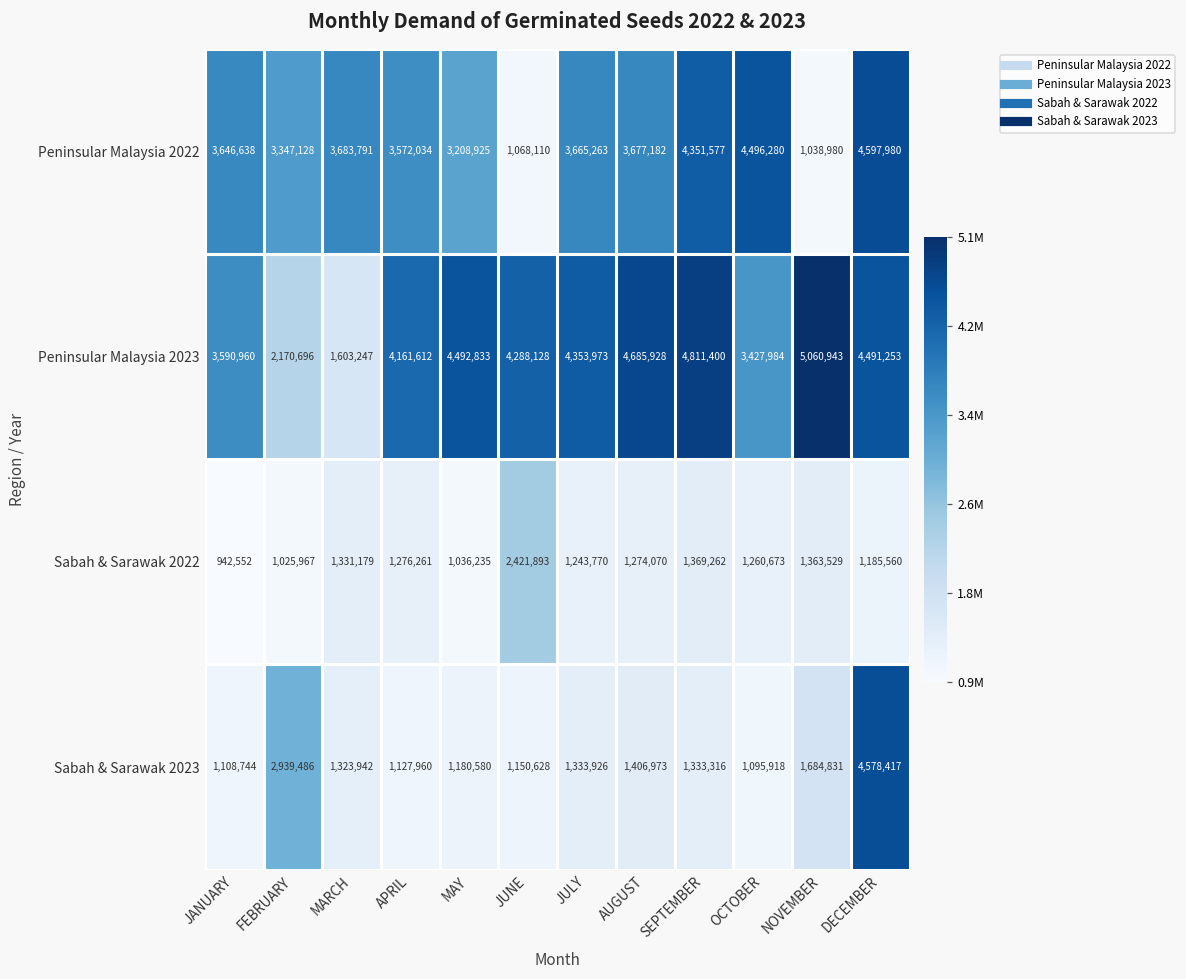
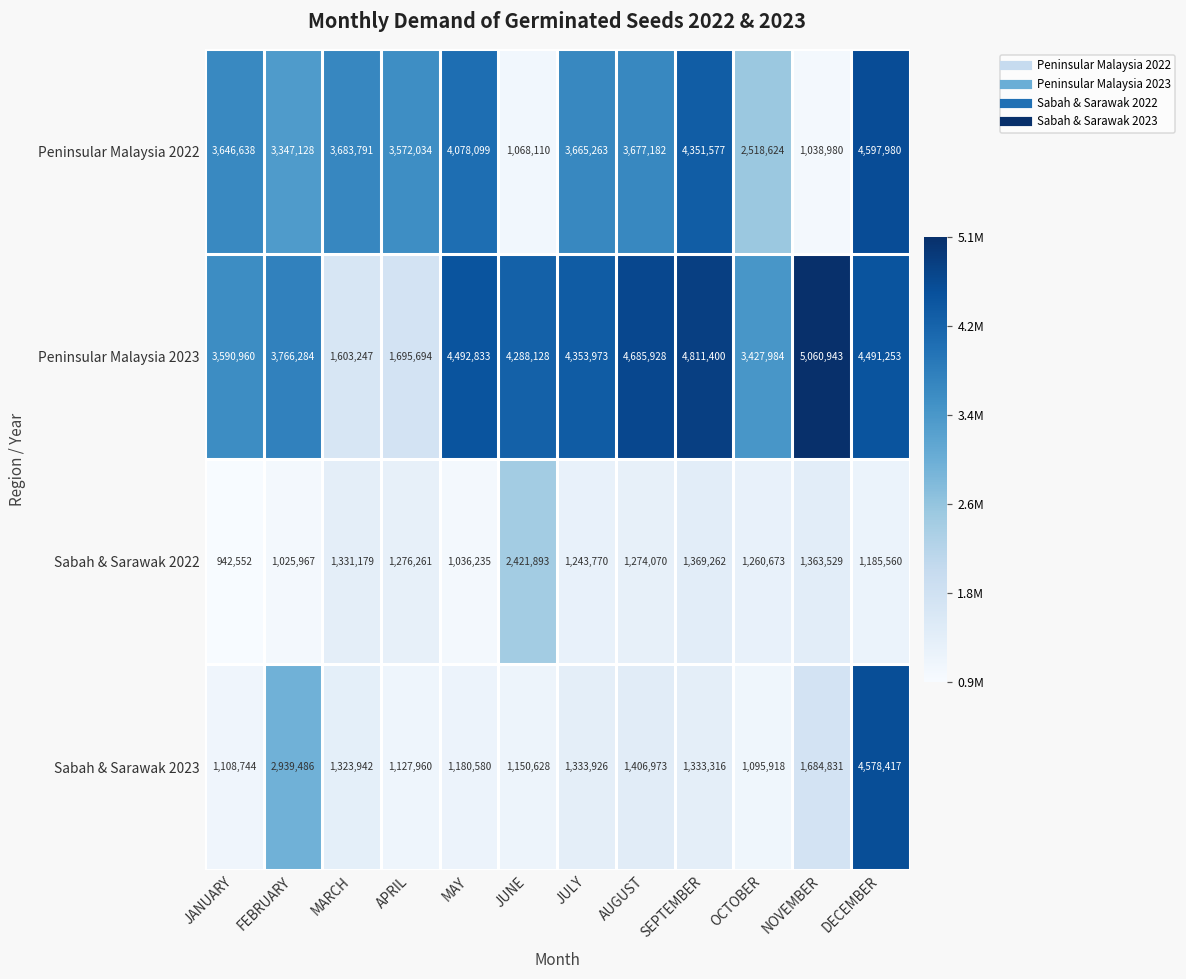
  {
    "Peninsular Malaysia 2022": {
      "JANUARY": "3,646,638",
      "FEBRUARY": "3,347,128",
      "MARCH": "3,683,791",
      "APRIL": "3,572,034",
-     "MAY": "3,208,925",
+     "MAY": "4,078,099",
      "JUNE": "1,068,110",
      "JULY": "3,665,263",
      "AUGUST": "3,677,182",
      "SEPTEMBER": "4,351,577",
-     "OCTOBER": "4,496,280",
+     "OCTOBER": "2,518,624",
      "NOVEMBER": "1,038,980",
      "DECEMBER": "4,597,980"
    },
    "Peninsular Malaysia 2023": {
      "JANUARY": "3,590,960",
-     "FEBRUARY": "2,170,696",
+     "FEBRUARY": "3,766,284",
      "MARCH": "1,603,247",
-     "APRIL": "4,161,612",
+     "APRIL": "1,695,694",
      "MAY": "4,492,833",
      "JUNE": "4,288,128",
      "JULY": "4,353,973",
      "AUGUST": "4,685,928",
      "SEPTEMBER": "4,811,400",
      "OCTOBER": "3,427,984",
      "NOVEMBER": "5,060,943",
      "DECEMBER": "4,491,253"
    },
    "Sabah & Sarawak 2022": {
      "JANUARY": "942,552",
      "FEBRUARY": "1,025,967",
      "MARCH": "1,331,179",
      "APRIL": "1,276,261",
      "MAY": "1,036,235",
      "JUNE": "2,421,893",
      "JULY": "1,243,770",
      "AUGUST": "1,274,070",
      "SEPTEMBER": "1,369,262",
      "OCTOBER": "1,260,673",
      "NOVEMBER": "1,363,529",
      "DECEMBER": "1,185,560"
    },
    "Sabah & Sarawak 2023": {
      "JANUARY": "1,108,744",
      "FEBRUARY": "2,939,486",
      "MARCH": "1,323,942",
      "APRIL": "1,127,960",
      "MAY": "1,180,580",
      "JUNE": "1,150,628",
      "JULY": "1,333,926",
      "AUGUST": "1,406,973",
      "SEPTEMBER": "1,333,316",
      "OCTOBER": "1,095,918",
      "NOVEMBER": "1,684,831",
      "DECEMBER": "4,578,417"
    }
  }
